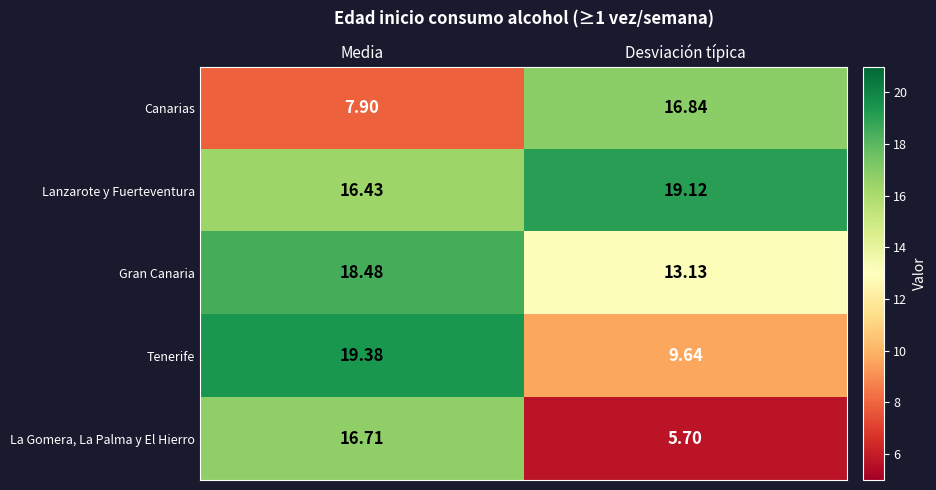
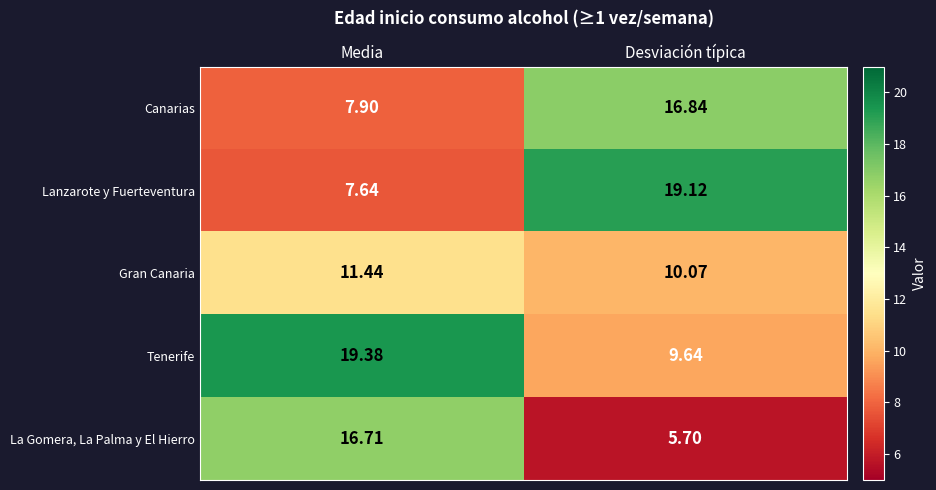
  {
    "Canarias": {
      "Media": 7.90,
      "Desviación típica": 16.84
    },
    "Lanzarote y Fuerteventura": {
-     "Media": 16.43,
+     "Media": 7.64,
      "Desviación típica": 19.12
    },
    "Gran Canaria": {
-     "Media": 18.48,
-     "Desviación típica": 13.13
+     "Media": 11.44,
+     "Desviación típica": 10.07
    },
    "Tenerife": {
      "Media": 19.38,
      "Desviación típica": 9.64
    },
    "La Gomera, La Palma y El Hierro": {
      "Media": 16.71,
      "Desviación típica": 5.70
    }
  }
